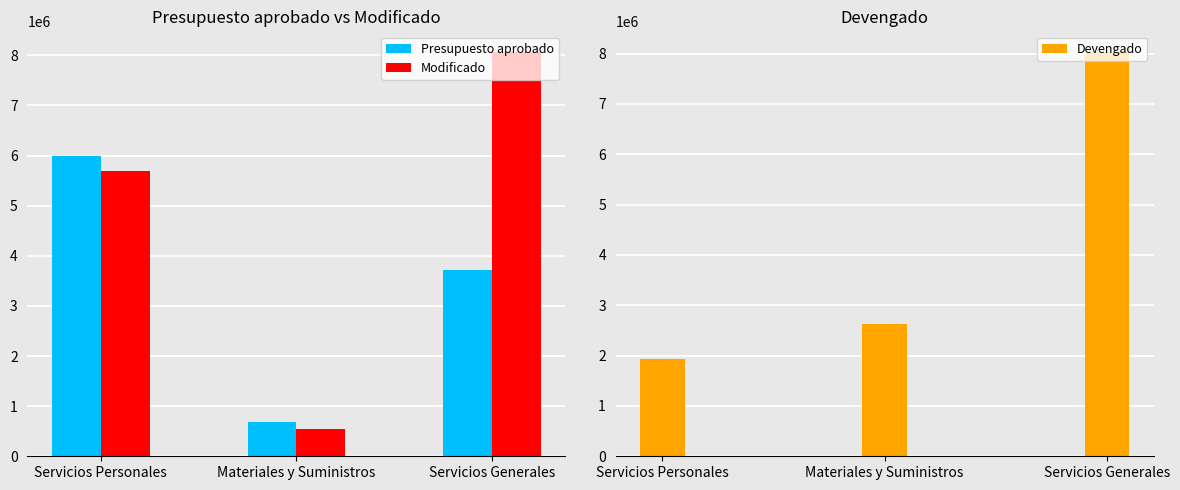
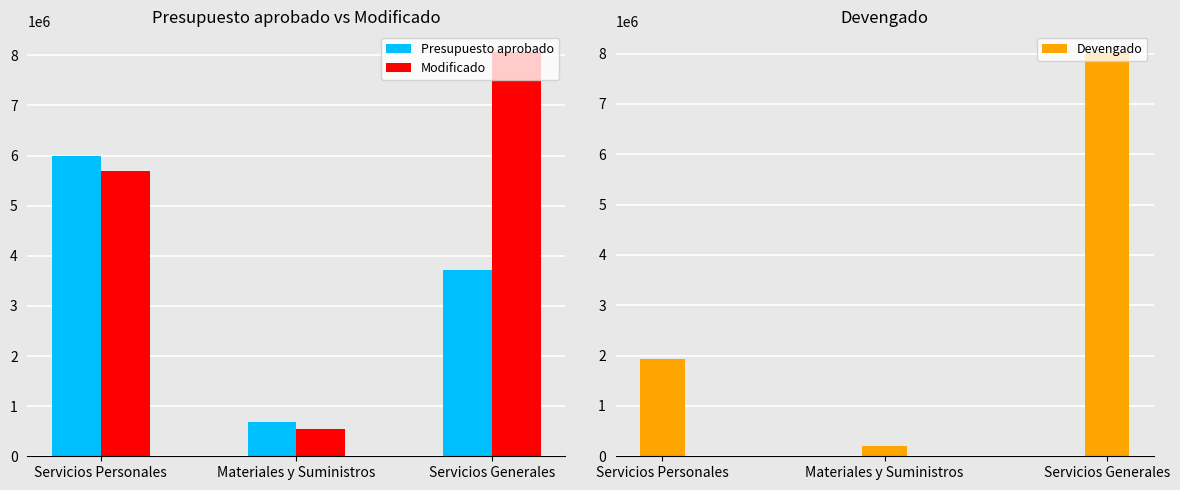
  {
    "Presupuesto aprobado vs Modificado": {
      "Presupuesto aprobado": {
        "Servicios Personales": 6000000,
        "Materiales y Suministros": 700000,
        "Servicios Generales": 3700000
      },
      "Modificado": {
        "Servicios Personales": 5700000,
        "Materiales y Suministros": 600000
      }
    },
    "Devengado": {
      "Servicios Personales": 1900000,
-     "Materiales y Suministros": 2600000
+     "Materiales y Suministros": 200000
    }
  }
